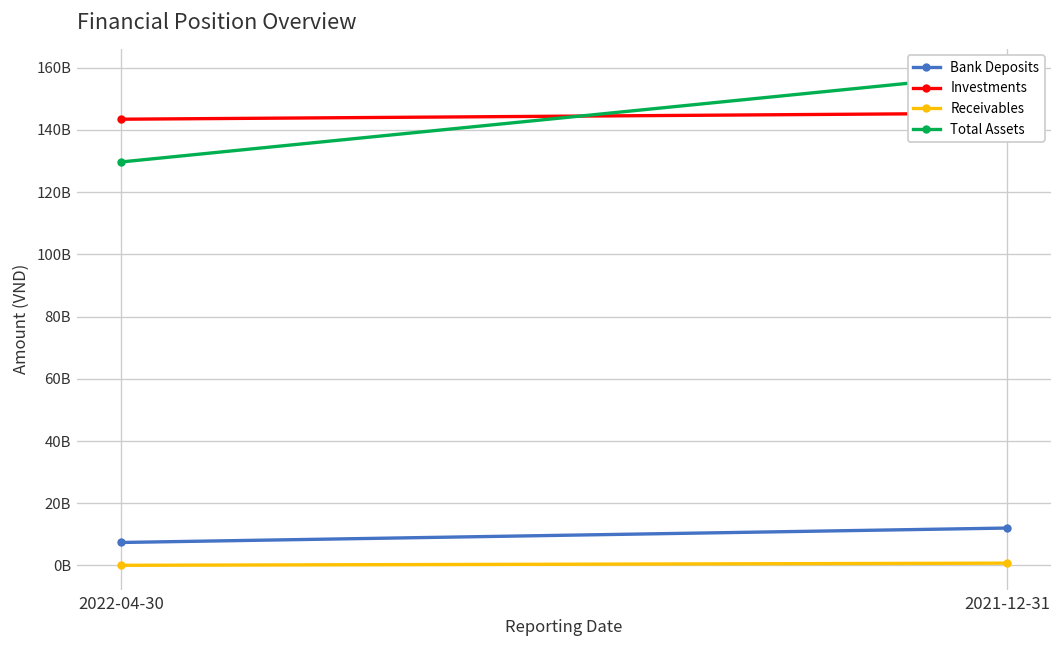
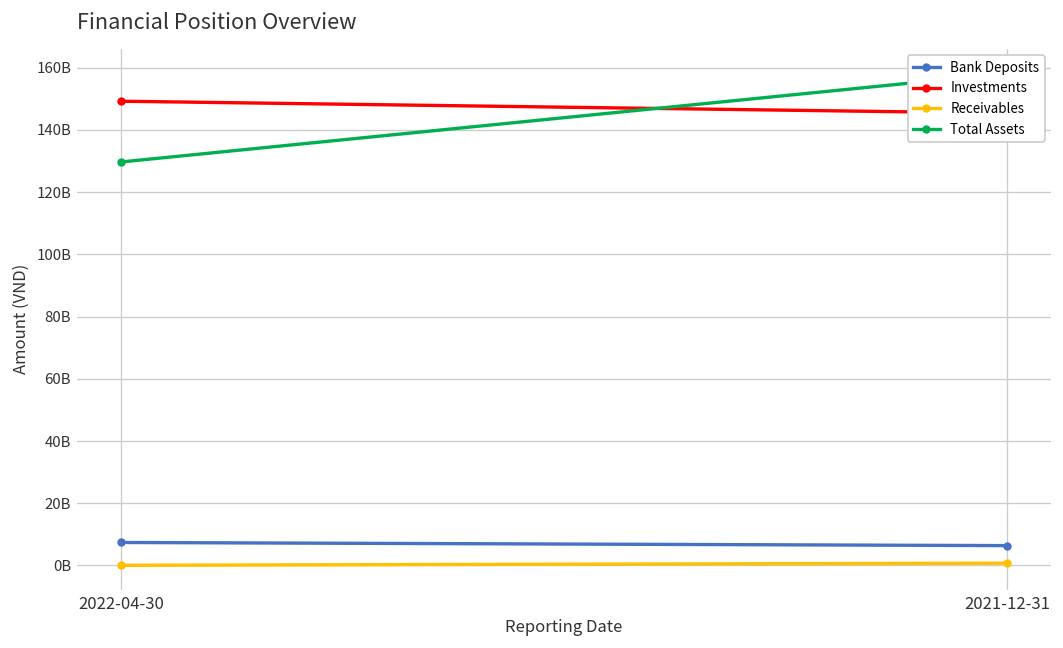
  {
    "Bank Deposits": {
      "2022-04-30": 7000000000,
-     "2021-12-31": 12000000000
+     "2021-12-31": 6000000000
    },
    "Investments": {
-     "2022-04-30": 143000000000
+     "2022-04-30": 149000000000
    },
    "Receivables": {
      "2022-04-30": 0,
      "2021-12-31": 1000000000
    },
    "Total Assets": {
      "2022-04-30": 130000000000
    }
  }
